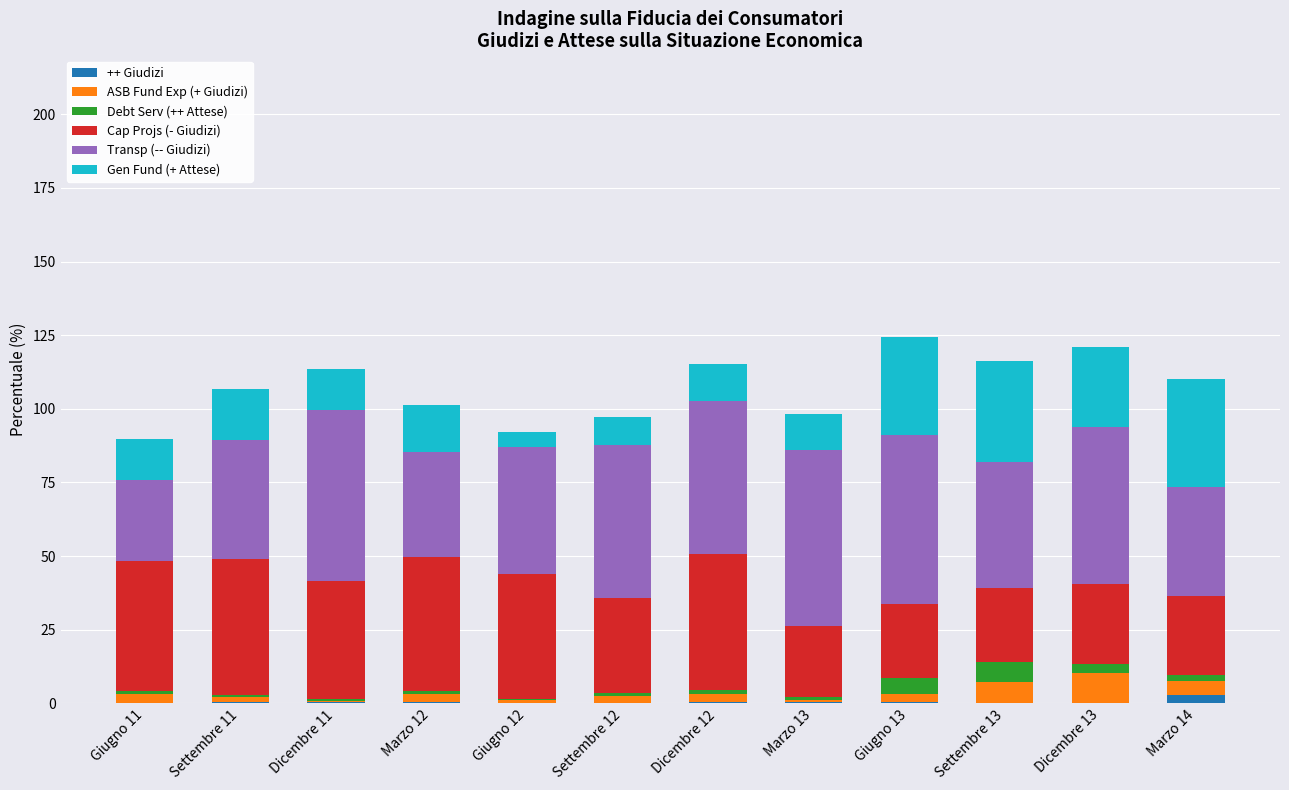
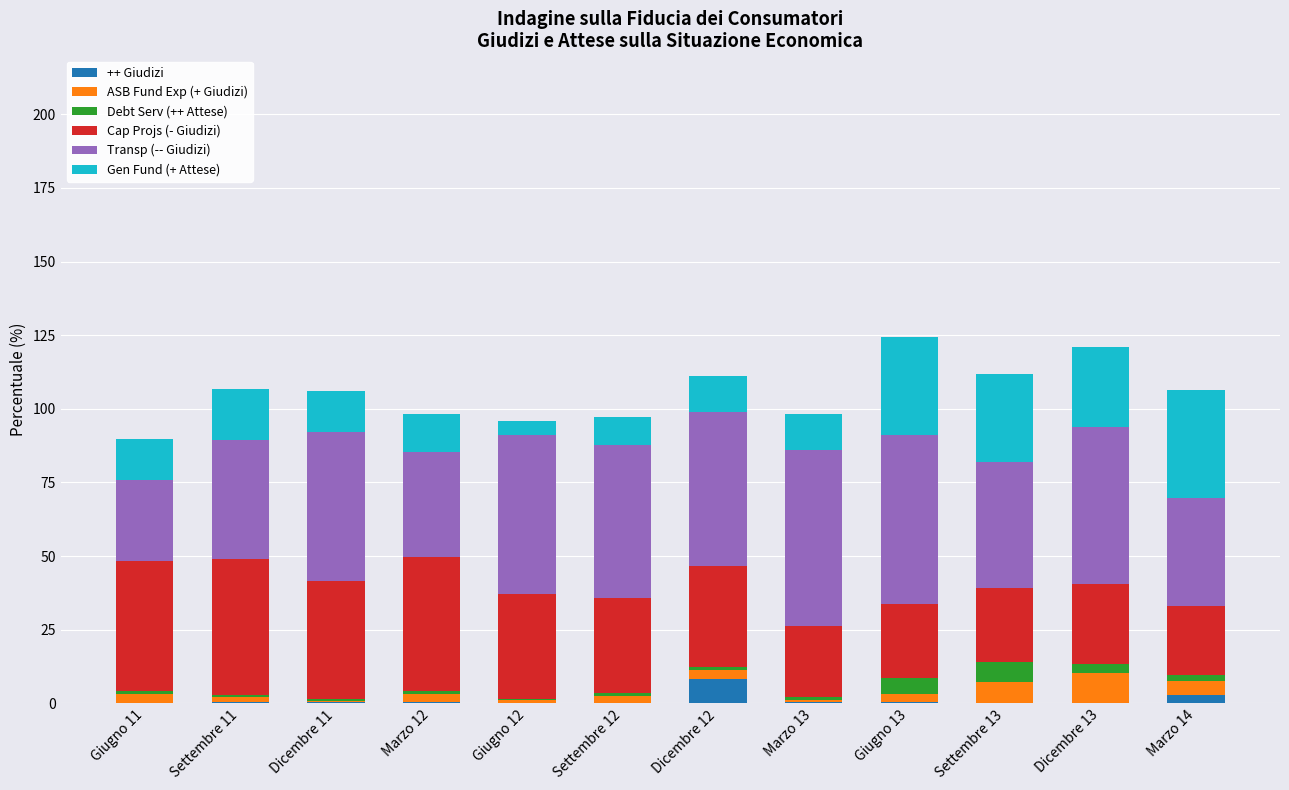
  {
    "++ Giudizi": {
-     "Dicembre 12": 0,
+     "Dicembre 12": 8,
      "Marzo 14": 3
    },
    "ASB Fund Exp (+ Giudizi)": {
      "Giugno 11": 3,
      "Settembre 11": 2,
      "Marzo 12": 3,
      "Giugno 12": 1,
      "Settembre 12": 2,
      "Dicembre 12": 3,
      "Giugno 13": 3,
      "Settembre 13": 7,
      "Dicembre 13": 10,
      "Marzo 14": 5
    },
    "Debt Serv (++ Attese)": {
      "Giugno 11": 1,
      "Marzo 12": 1,
      "Settembre 12": 1,
      "Dicembre 12": 1,
      "Marzo 13": 1,
      "Giugno 13": 6,
      "Settembre 13": 7,
      "Dicembre 13": 3,
      "Marzo 14": 2
    },
    "Cap Projs (- Giudizi)": {
      "Giugno 11": 44,
      "Settembre 11": 46,
      "Dicembre 11": 40,
      "Marzo 12": 46,
-     "Giugno 12": 43,
+     "Giugno 12": 36,
      "Settembre 12": 32,
-     "Dicembre 12": 46,
+     "Dicembre 12": 34,
      "Marzo 13": 24,
      "Giugno 13": 25,
      "Settembre 13": 25,
      "Dicembre 13": 27,
-     "Marzo 14": 27
+     "Marzo 14": 23
    },
    "Transp (-- Giudizi)": {
      "Giugno 11": 28,
      "Settembre 11": 40,
-     "Dicembre 11": 58,
+     "Dicembre 11": 50,
      "Marzo 12": 35,
-     "Giugno 12": 43,
+     "Giugno 12": 54,
      "Settembre 12": 52,
      "Dicembre 12": 52,
      "Marzo 13": 60,
      "Giugno 13": 57,
      "Settembre 13": 43,
      "Dicembre 13": 54,
      "Marzo 14": 37
    },
    "Gen Fund (+ Attese)": {
      "Giugno 11": 14,
      "Settembre 11": 17,
      "Dicembre 11": 14,
-     "Marzo 12": 16,
+     "Marzo 12": 13,
      "Giugno 12": 5,
      "Settembre 12": 9,
      "Dicembre 12": 12,
      "Marzo 13": 12,
      "Giugno 13": 33,
-     "Settembre 13": 34,
+     "Settembre 13": 30,
      "Dicembre 13": 27,
      "Marzo 14": 37
    }
  }
